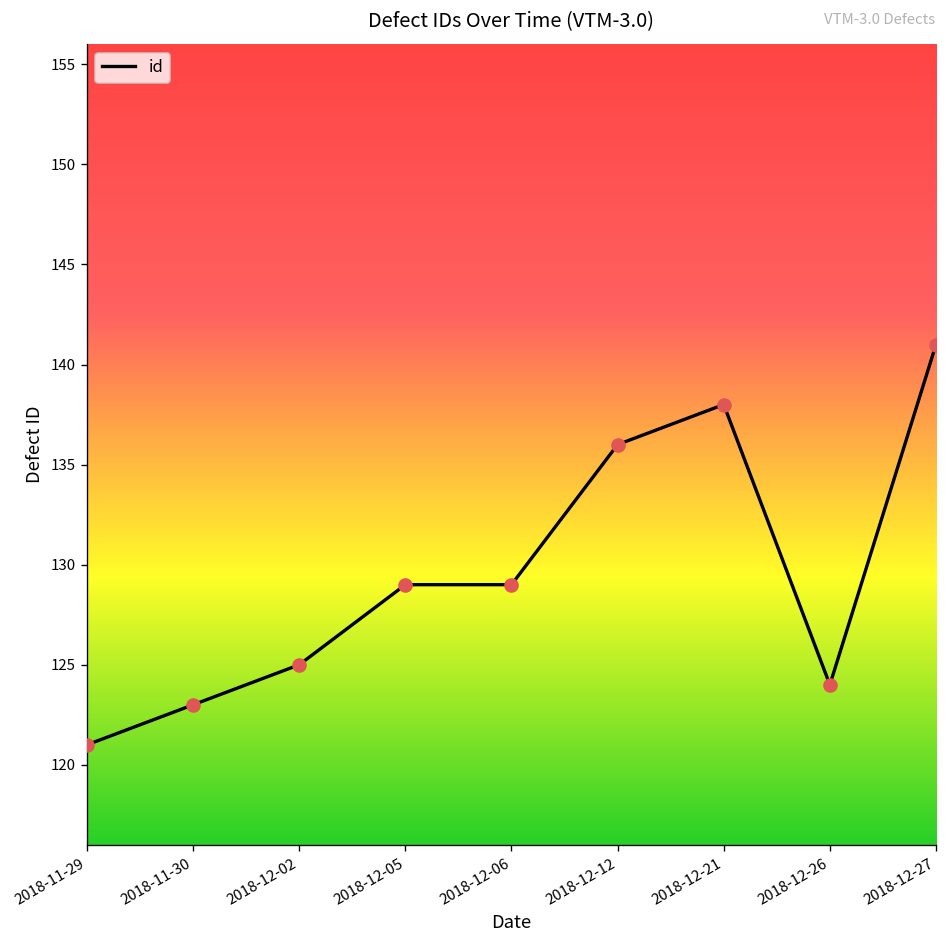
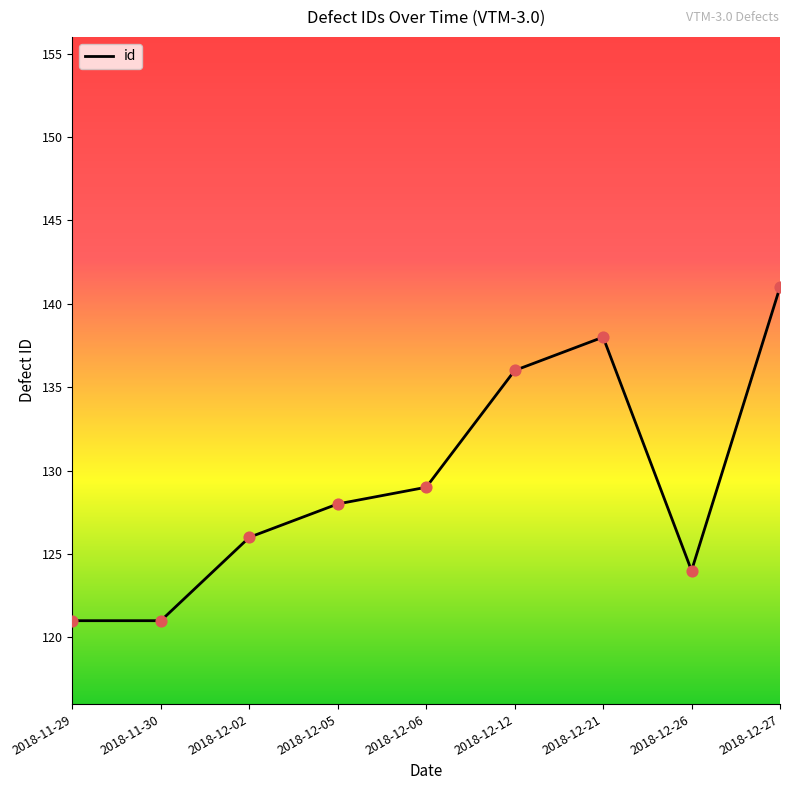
  {
    "2018-11-29": 121,
-   "2018-11-30": 123,
-   "2018-12-02": 125,
-   "2018-12-05": 129,
+   "2018-11-30": 121,
+   "2018-12-02": 126,
+   "2018-12-05": 128,
    "2018-12-06": 129,
    "2018-12-12": 136,
    "2018-12-21": 138,
    "2018-12-26": 124,
    "2018-12-27": 141
  }
